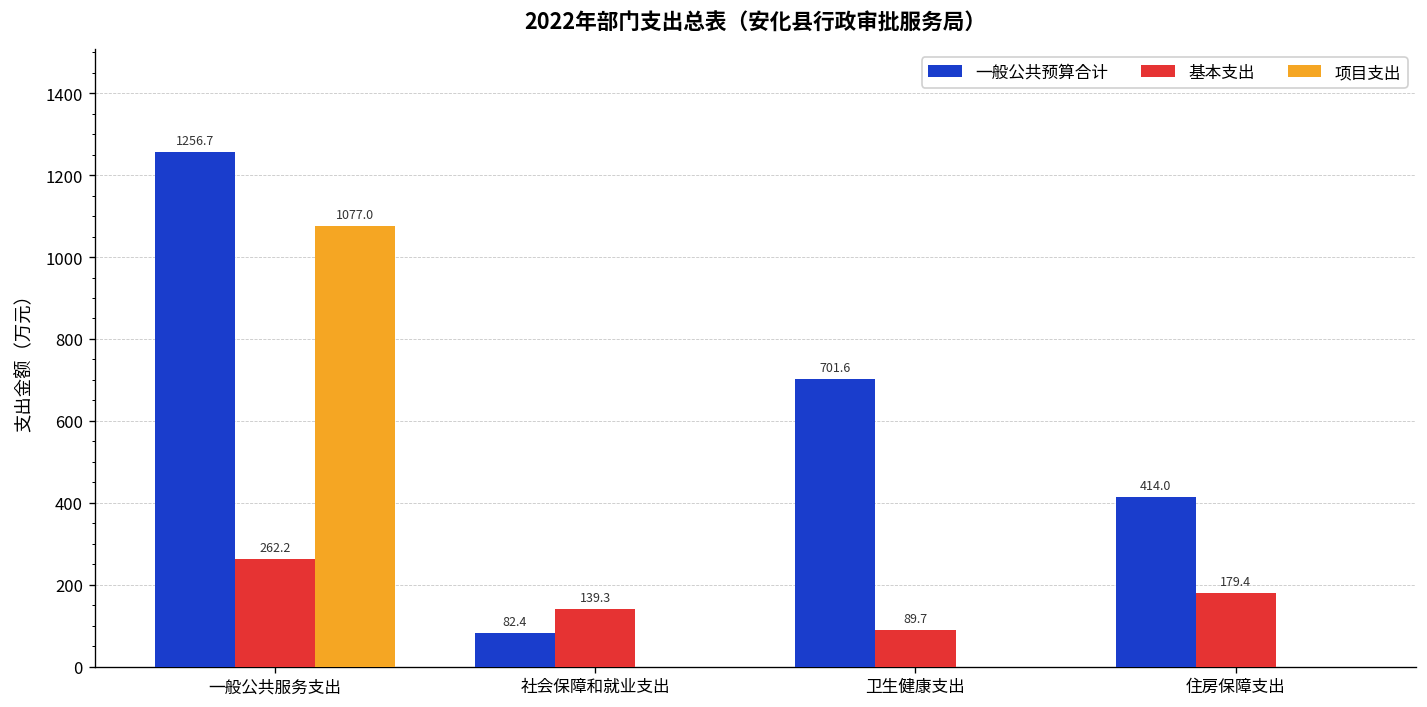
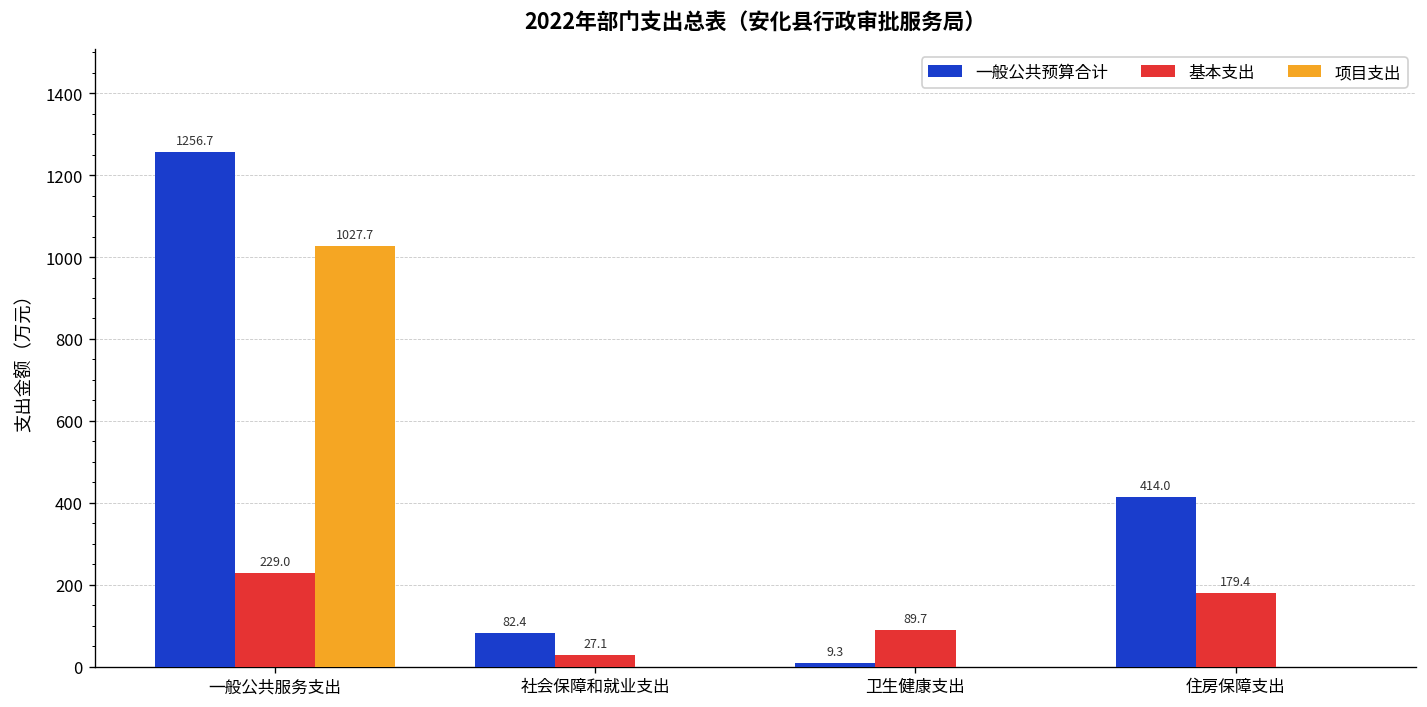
  {
    "一般公共预算合计": {
      "一般公共服务支出": 1256.7,
      "社会保障和就业支出": 82.4,
-     "卫生健康支出": 701.6,
+     "卫生健康支出": 9.3,
      "住房保障支出": 414.0
    },
    "基本支出": {
-     "一般公共服务支出": 262.2,
-     "社会保障和就业支出": 139.3,
+     "一般公共服务支出": 229.0,
+     "社会保障和就业支出": 27.1,
      "卫生健康支出": 89.7,
      "住房保障支出": 179.4
    },
    "项目支出": {
-     "一般公共服务支出": 1077.0
+     "一般公共服务支出": 1027.7
    }
  }
